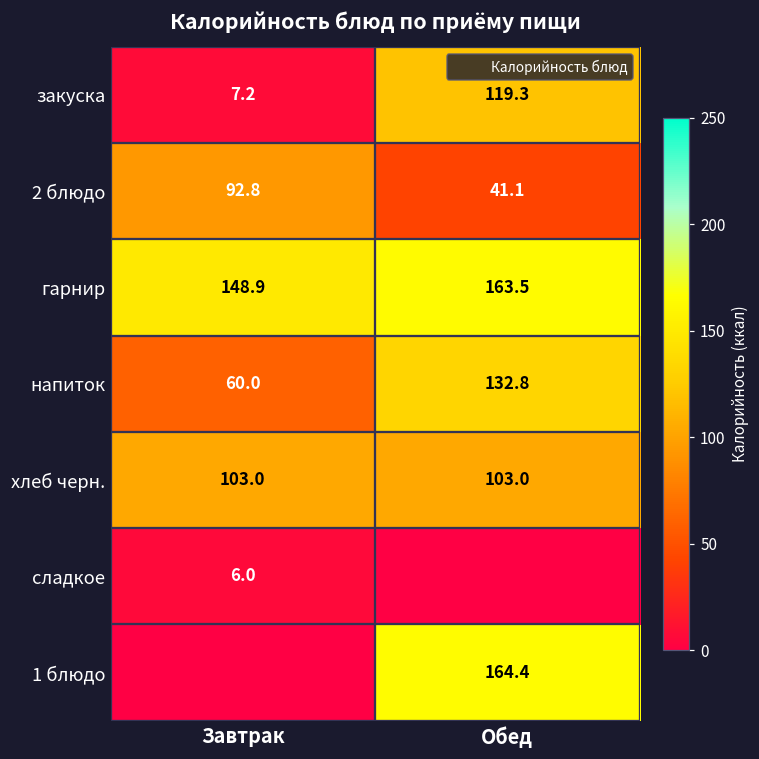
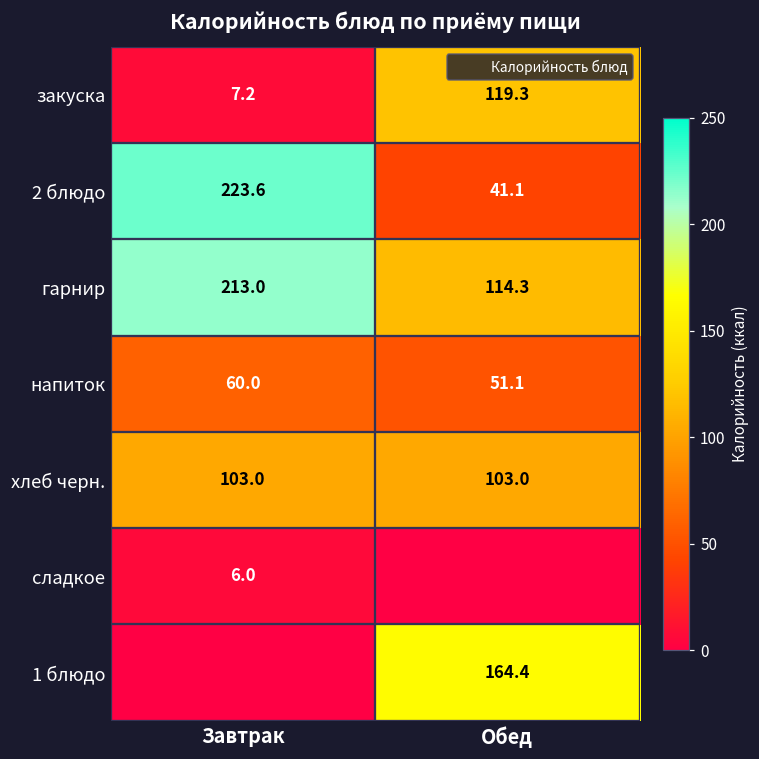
  {
    "закуска": {
      "Завтрак": 7.2,
      "Обед": 119.3
    },
    "2 блюдо": {
-     "Завтрак": 92.8,
+     "Завтрак": 223.6,
      "Обед": 41.1
    },
    "гарнир": {
-     "Завтрак": 148.9,
-     "Обед": 163.5
+     "Завтрак": 213.0,
+     "Обед": 114.3
    },
    "напиток": {
      "Завтрак": 60.0,
-     "Обед": 132.8
+     "Обед": 51.1
    },
    "хлеб черн.": {
      "Завтрак": 103.0,
      "Обед": 103.0
    },
    "сладкое": {
      "Завтрак": 6.0
    },
    "1 блюдо": {
      "Обед": 164.4
    }
  }
